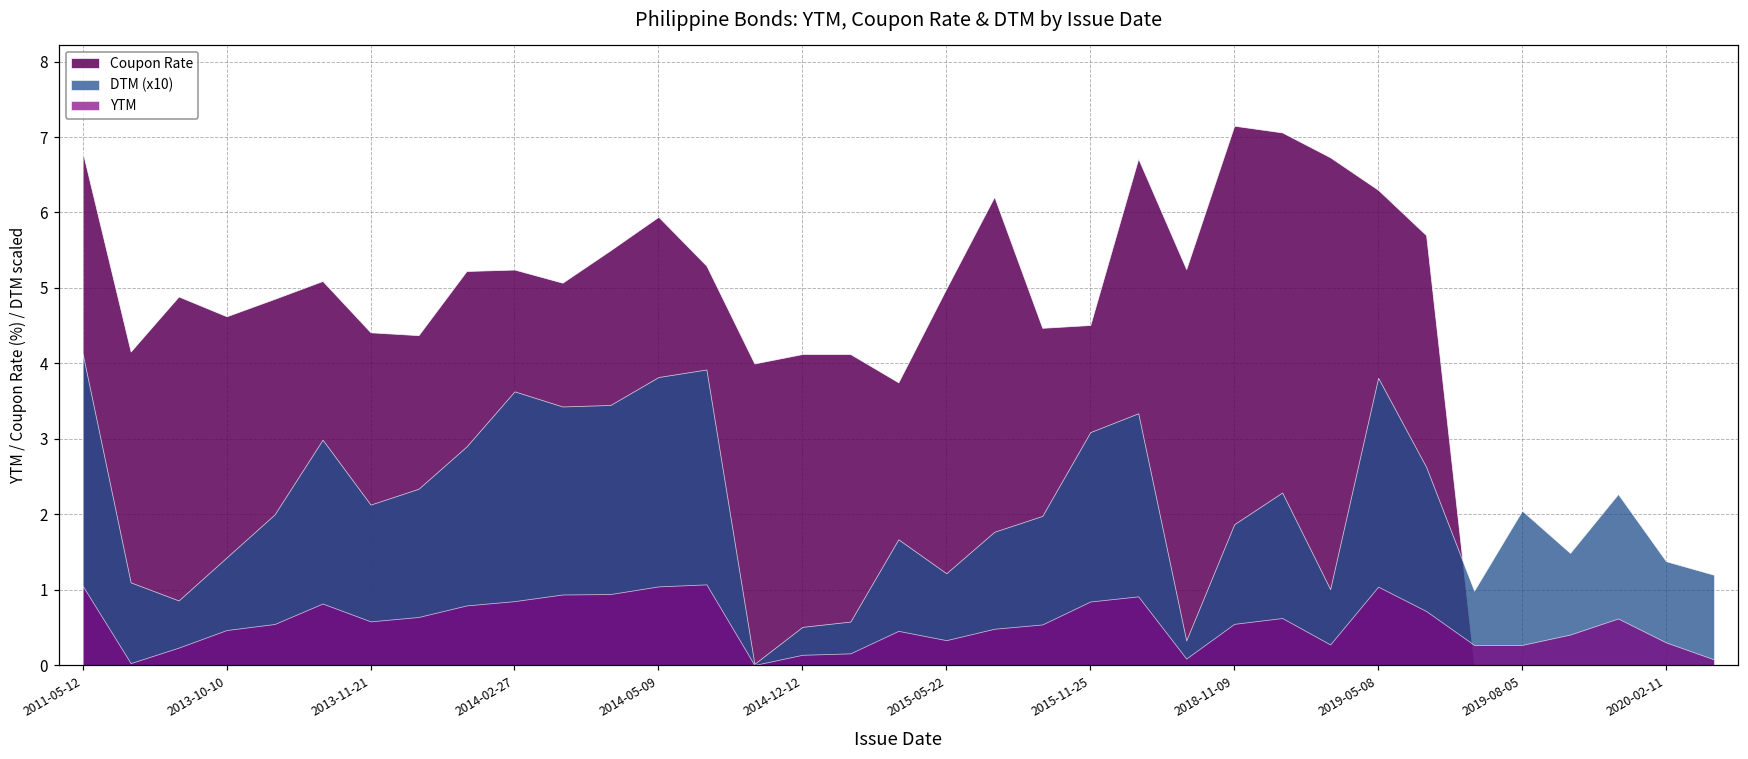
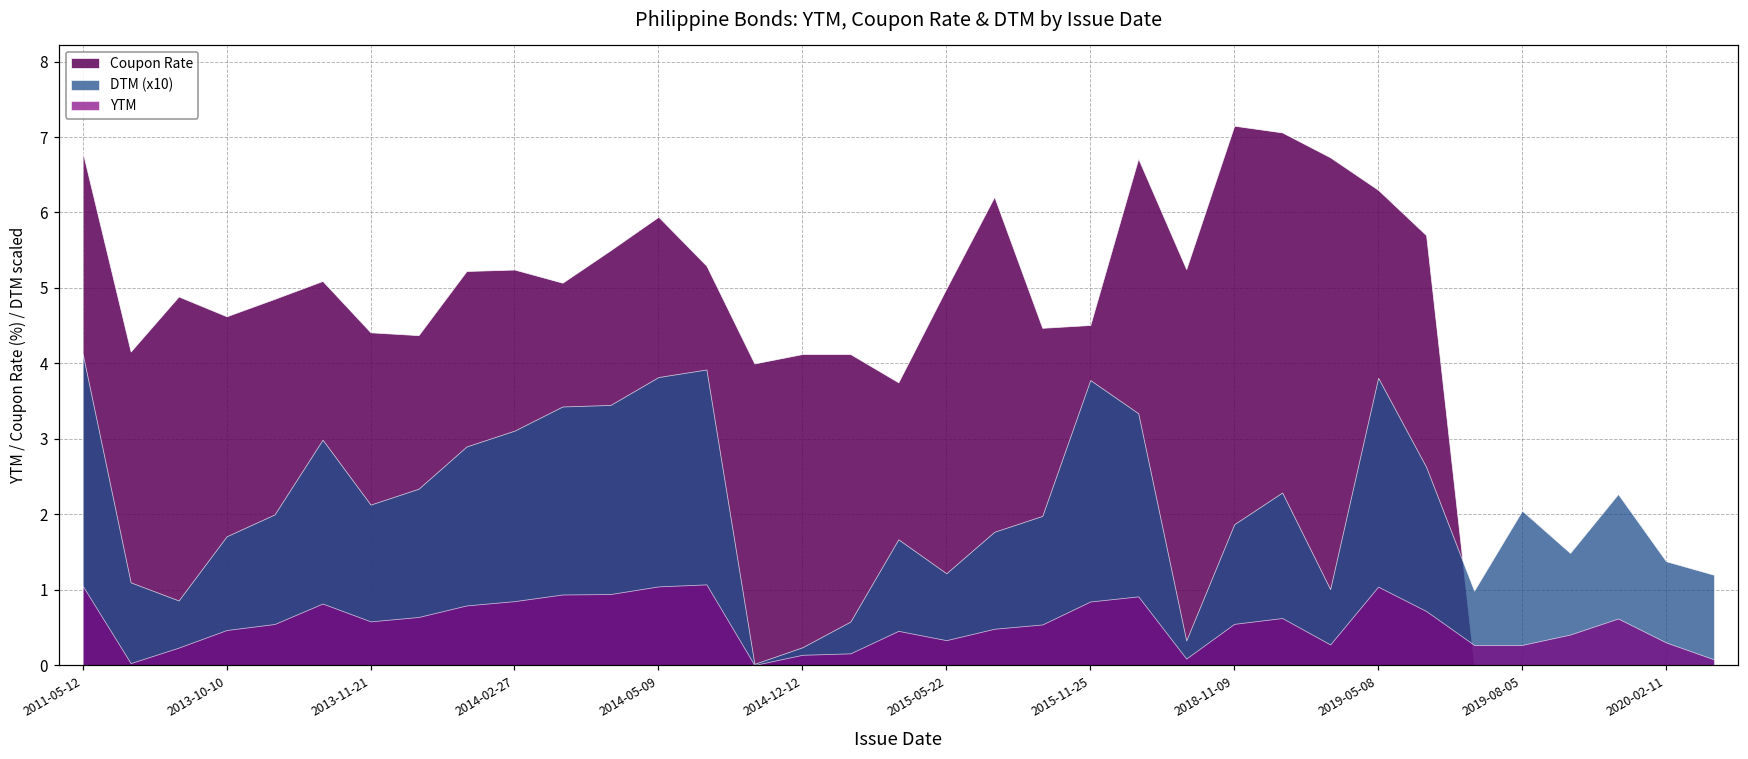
  {
    "DTM (x10)": {
      "2011-05-12": 4.1,
-     "2013-10-10": 1.4,
+     "2013-10-10": 1.7,
      "2013-11-21": 2.1,
-     "2014-02-27": 3.6,
+     "2014-02-27": 3.1,
      "2014-05-09": 3.8,
-     "2014-12-12": 0.5,
+     "2014-12-12": 0.2,
      "2015-05-22": 1.2,
-     "2015-11-25": 3.1,
+     "2015-11-25": 3.8,
      "2018-11-09": 1.9,
      "2019-05-08": 3.8,
      "2019-08-05": 2.1,
      "2020-02-11": 1.4
    }
  }
